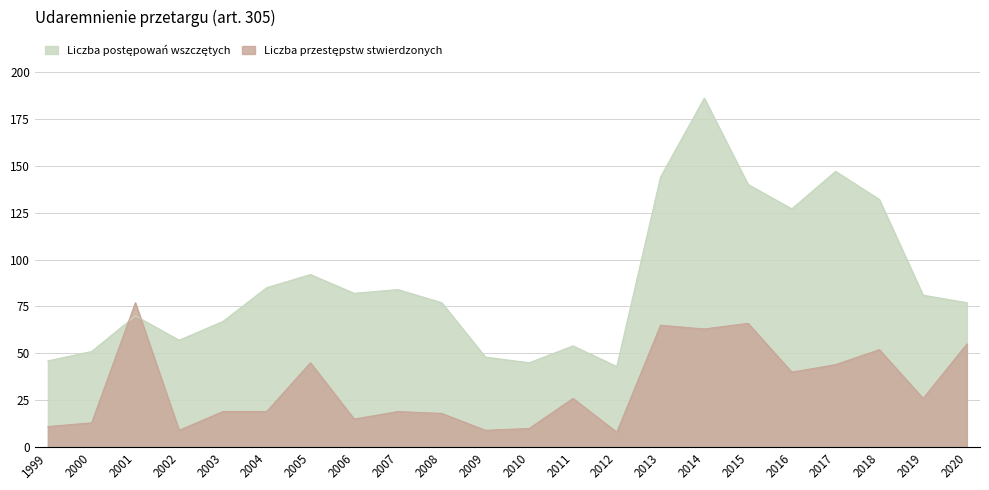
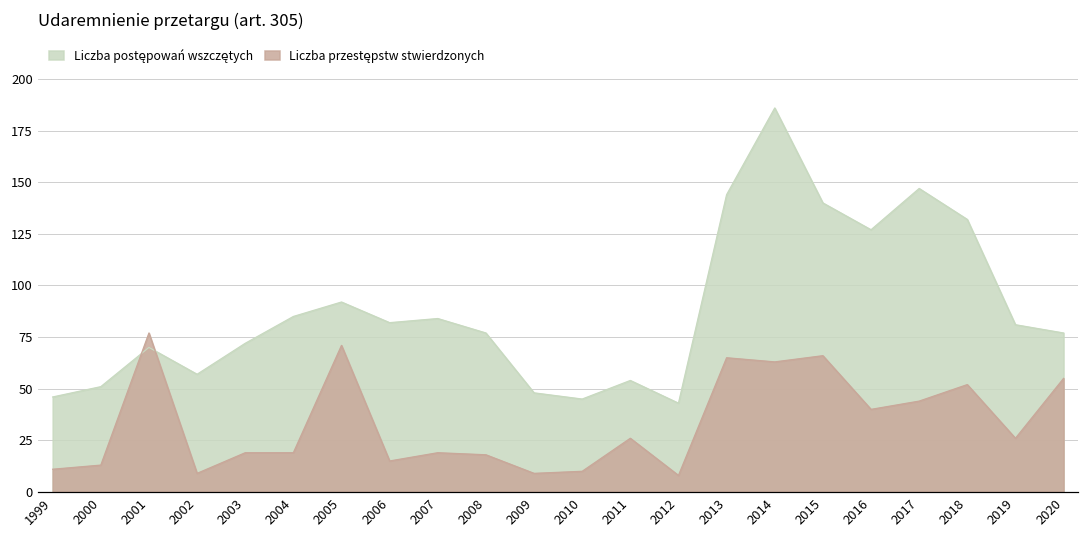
  {
    "Liczba postępowań wszczętych": {
      "1999": 46,
      "2000": 51,
      "2001": 70,
      "2002": 57,
-     "2003": 67,
+     "2003": 72,
      "2004": 85,
      "2005": 92,
      "2006": 82,
      "2007": 84,
      "2008": 77,
      "2009": 48,
      "2010": 45,
      "2011": 54,
      "2012": 43,
      "2013": 144,
      "2014": 186,
      "2015": 140,
      "2016": 127,
      "2017": 147,
      "2018": 132,
      "2019": 81,
      "2020": 77
    },
    "Liczba przestępstw stwierdzonych": {
      "1999": 11,
      "2000": 13,
      "2001": 77,
      "2002": 9,
      "2003": 19,
      "2004": 19,
-     "2005": 45,
+     "2005": 71,
      "2006": 15,
      "2007": 19,
      "2008": 18,
      "2009": 9,
      "2010": 10,
      "2011": 26,
      "2012": 8,
      "2013": 65,
      "2014": 63,
      "2015": 66,
      "2016": 40,
      "2017": 44,
      "2018": 52,
      "2019": 26,
      "2020": 55
    }
  }
